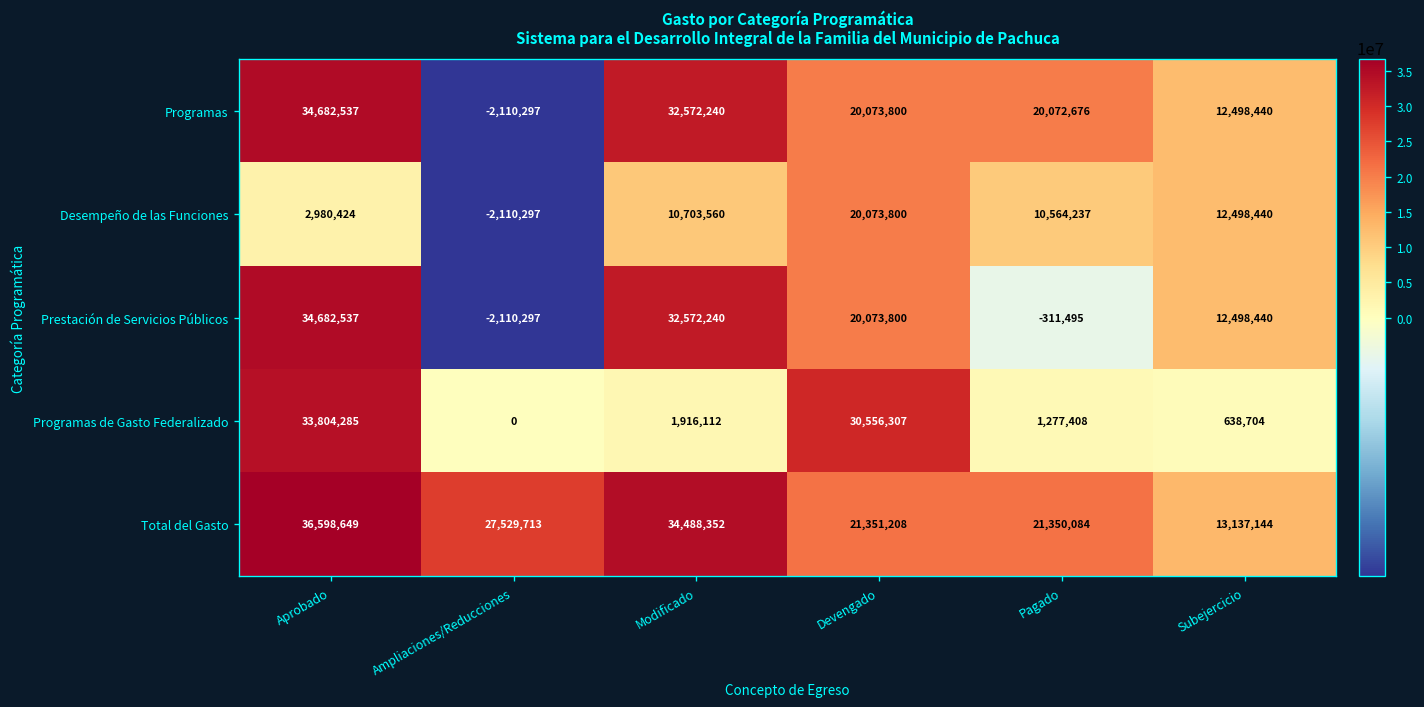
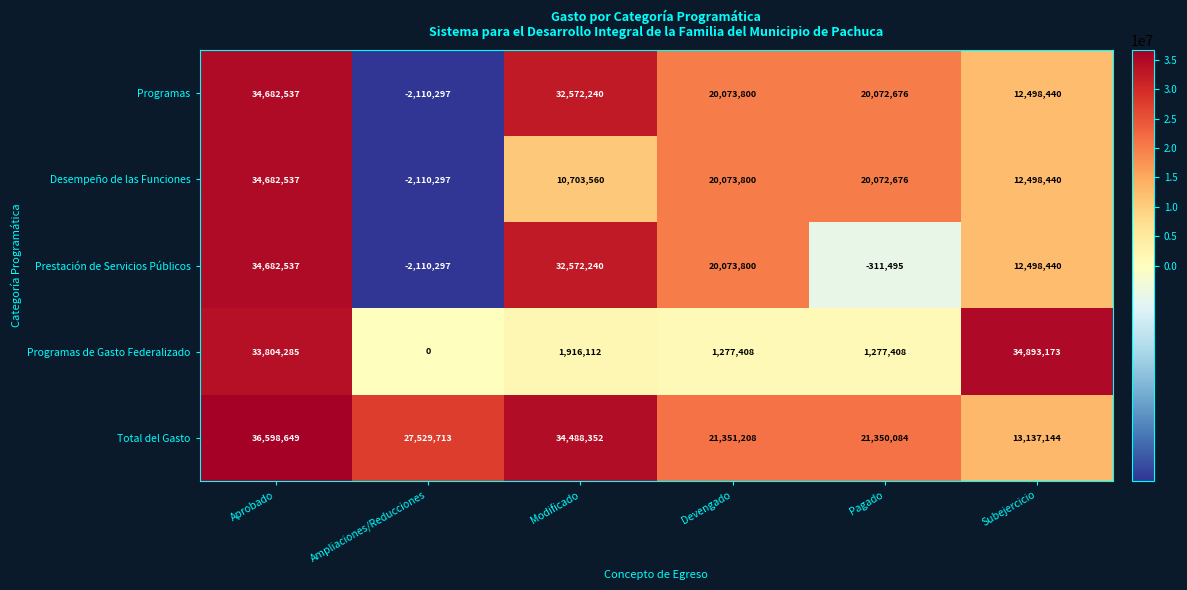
  {
    "Programas": {
      "Aprobado": "34,682,537",
      "Ampliaciones/Reducciones": "-2,110,297",
      "Modificado": "32,572,240",
      "Devengado": "20,073,800",
      "Pagado": "20,072,676",
      "Subejercicio": "12,498,440"
    },
    "Desempeño de las Funciones": {
-     "Aprobado": "2,980,424",
+     "Aprobado": "34,682,537",
      "Ampliaciones/Reducciones": "-2,110,297",
      "Modificado": "10,703,560",
      "Devengado": "20,073,800",
-     "Pagado": "10,564,237",
+     "Pagado": "20,072,676",
      "Subejercicio": "12,498,440"
    },
    "Prestación de Servicios Públicos": {
      "Aprobado": "34,682,537",
      "Ampliaciones/Reducciones": "-2,110,297",
      "Modificado": "32,572,240",
      "Devengado": "20,073,800",
      "Pagado": "-311,495",
      "Subejercicio": "12,498,440"
    },
    "Programas de Gasto Federalizado": {
      "Aprobado": "33,804,285",
      "Ampliaciones/Reducciones": "0",
      "Modificado": "1,916,112",
-     "Devengado": "30,556,307",
+     "Devengado": "1,277,408",
      "Pagado": "1,277,408",
-     "Subejercicio": "638,704"
+     "Subejercicio": "34,893,173"
    },
    "Total del Gasto": {
      "Aprobado": "36,598,649",
      "Ampliaciones/Reducciones": "27,529,713",
      "Modificado": "34,488,352",
      "Devengado": "21,351,208",
      "Pagado": "21,350,084",
      "Subejercicio": "13,137,144"
    }
  }
